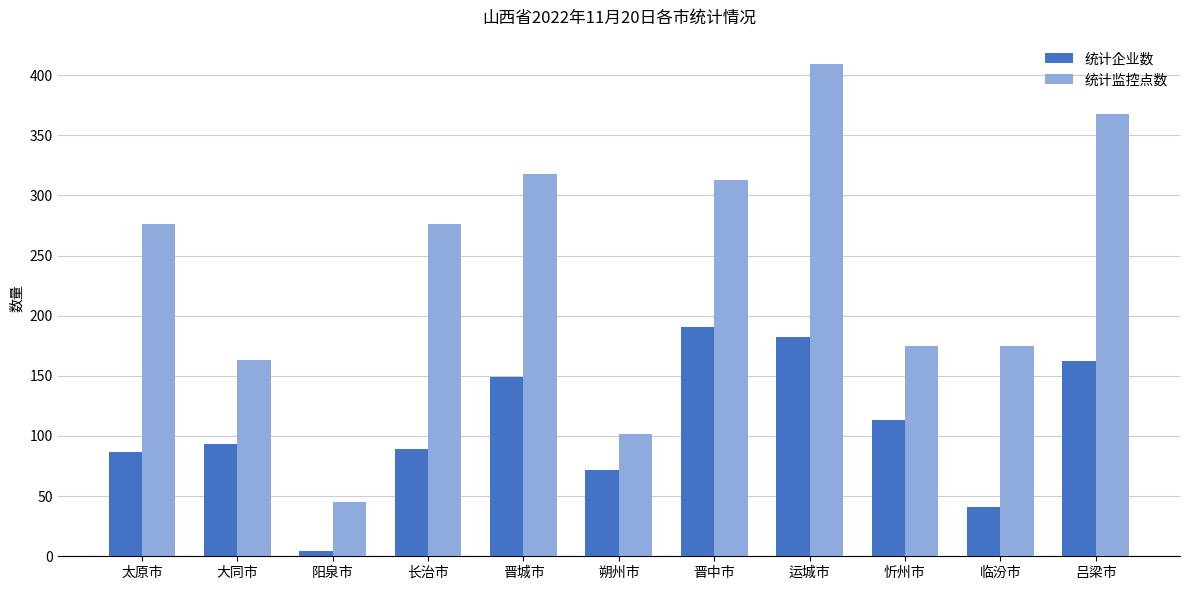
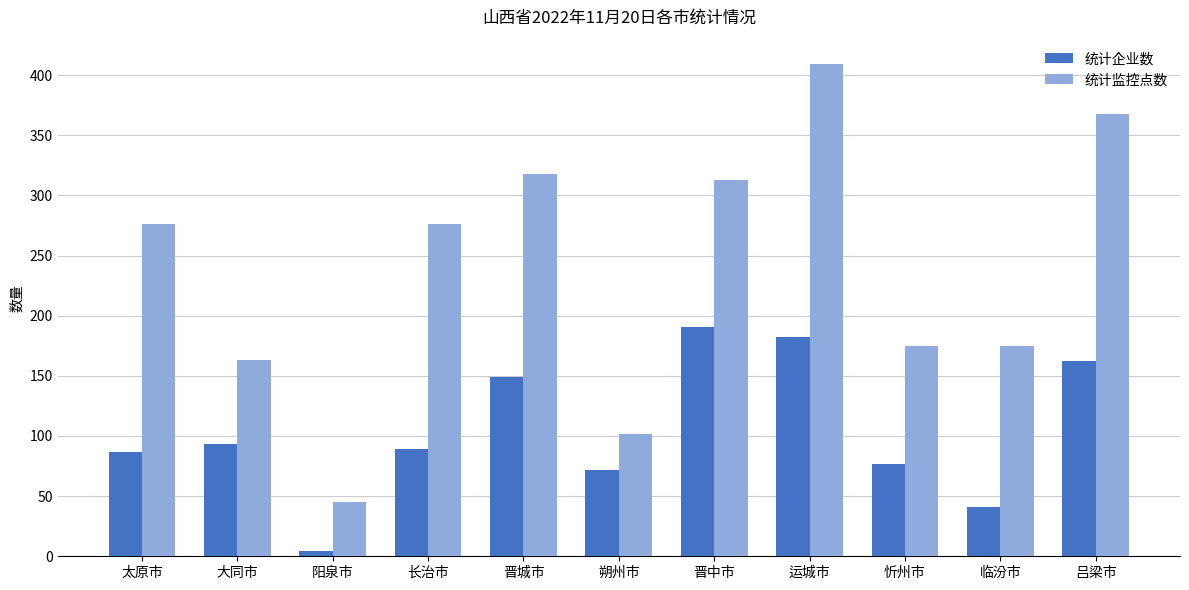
  {
    "统计企业数": {
      "太原市": 87,
      "大同市": 93,
      "阳泉市": 4,
      "长治市": 89,
      "晋城市": 149,
      "朔州市": 72,
      "晋中市": 191,
      "运城市": 182,
-     "忻州市": 113,
+     "忻州市": 77,
      "临汾市": 41,
      "吕梁市": 162
    },
    "统计监控点数": {
      "太原市": 276,
      "大同市": 163,
      "阳泉市": 45,
      "长治市": 276,
      "晋城市": 318,
      "朔州市": 102,
      "晋中市": 313,
      "运城市": 409,
      "忻州市": 175,
      "临汾市": 175,
      "吕梁市": 368
    }
  }
